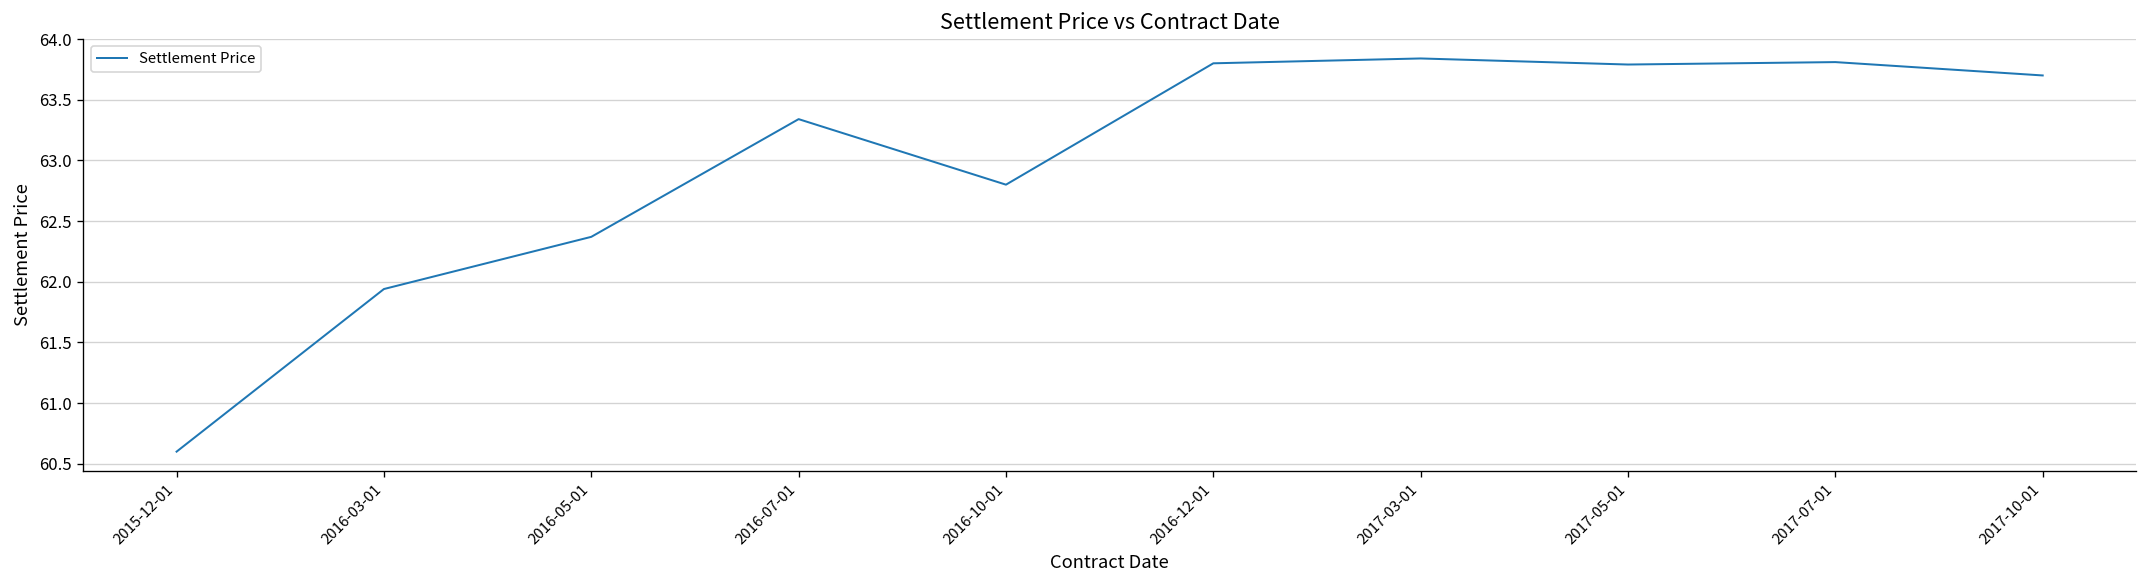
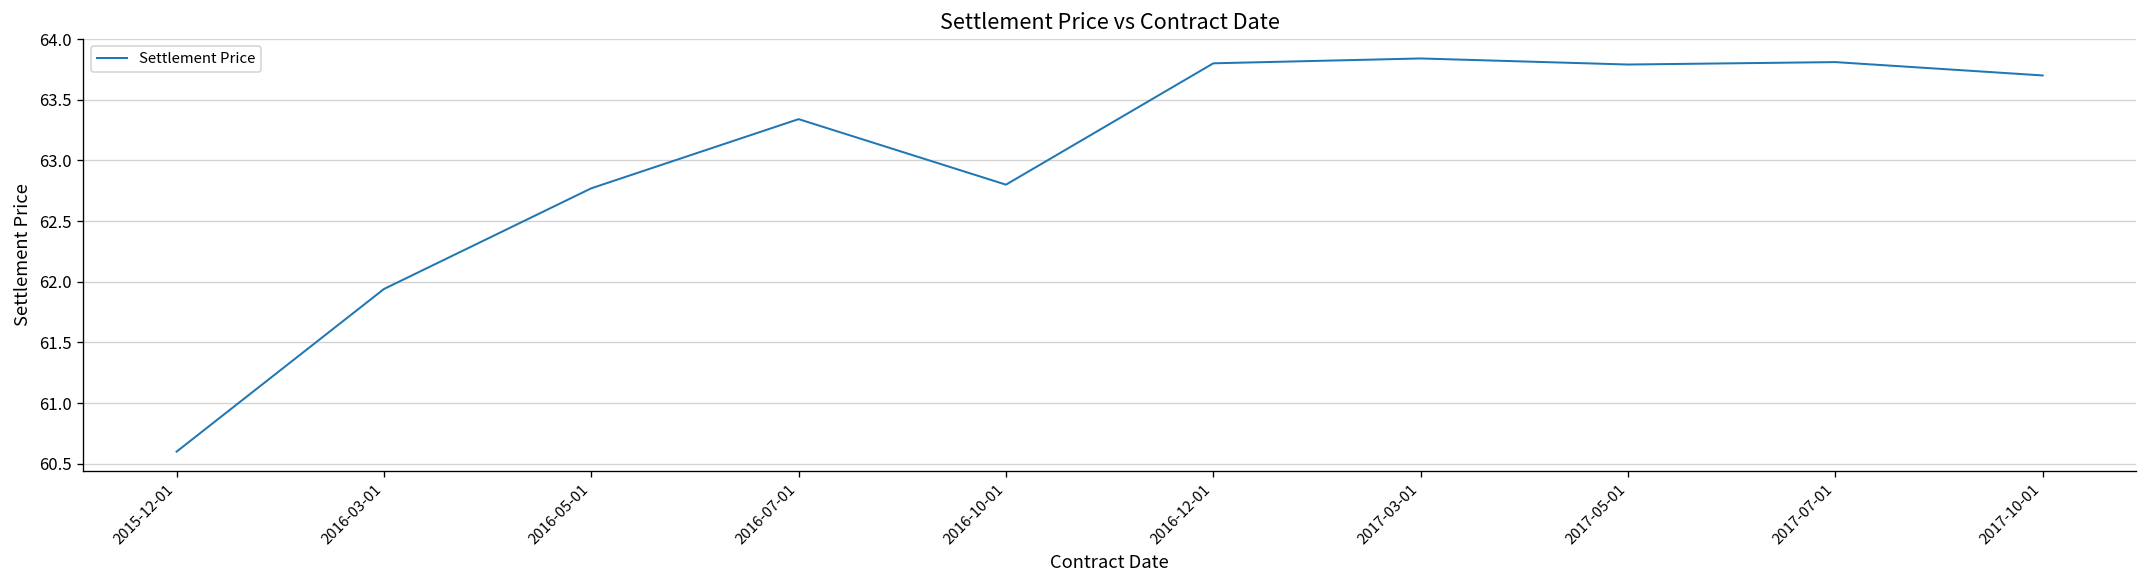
  {
    "2015-12-01": 60.60,
    "2016-03-01": 61.94,
-   "2016-05-01": 62.37,
+   "2016-05-01": 62.77,
    "2016-07-01": 63.34,
    "2016-10-01": 62.80,
    "2016-12-01": 63.80,
    "2017-03-01": 63.84,
    "2017-05-01": 63.79,
    "2017-07-01": 63.81,
    "2017-10-01": 63.70
  }
